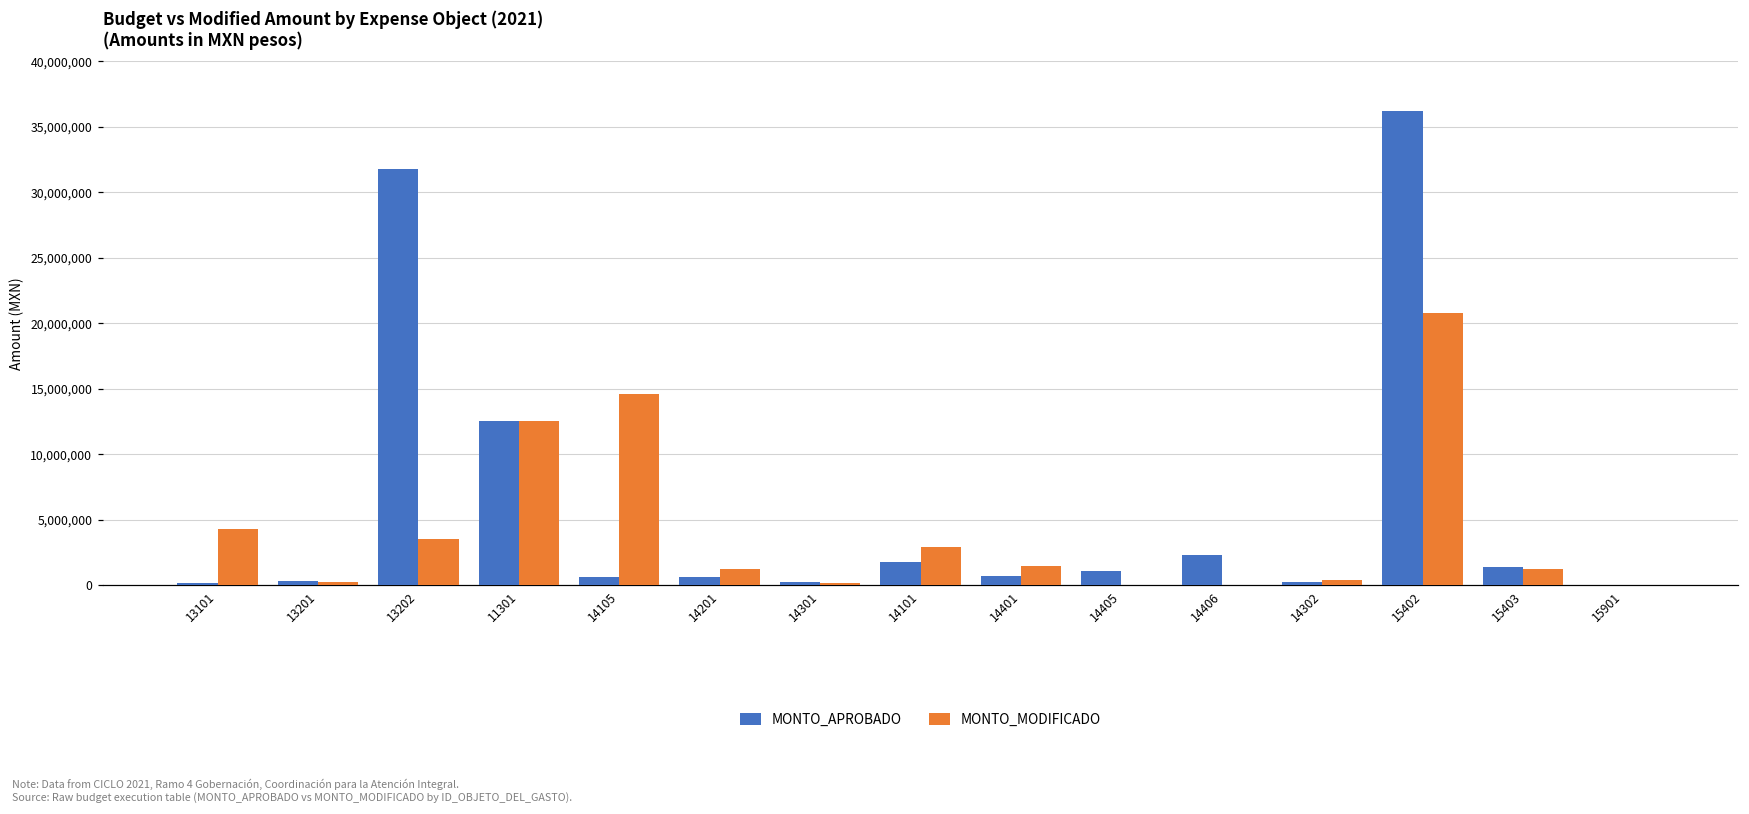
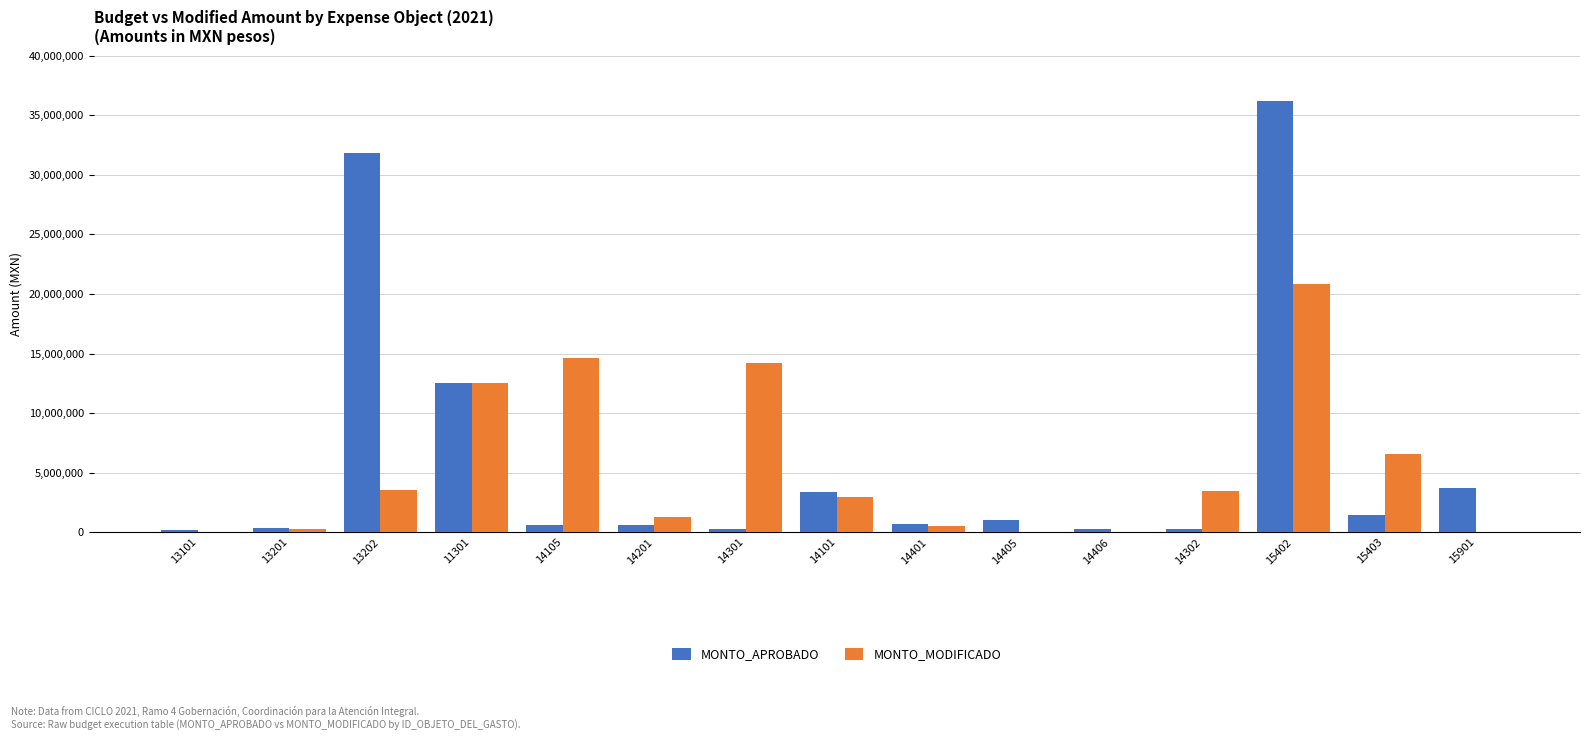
  {
    "MONTO_APROBADO": {
      "13201": "300,000",
      "13202": "31,800,000",
      "11301": "12,600,000",
      "14105": "600,000",
      "14201": "600,000",
      "14301": "300,000",
-     "14101": "1,800,000",
+     "14101": "3,400,000",
      "14401": "700,000",
      "14405": "1,100,000",
-     "14406": "2,300,000",
+     "14406": "300,000",
      "14302": "300,000",
      "15402": "36,200,000",
      "15403": "1,400,000",
-     "15901": "0"
+     "15901": "3,700,000"
    },
    "MONTO_MODIFICADO": {
-     "13101": "4,300,000",
+     "13101": "0",
      "13201": "200,000",
      "13202": "3,500,000",
      "11301": "12,600,000",
      "14105": "14,600,000",
      "14201": "1,300,000",
-     "14301": "200,000",
+     "14301": "14,200,000",
      "14101": "3,000,000",
-     "14401": "1,400,000",
+     "14401": "500,000",
      "14406": "0",
-     "14302": "400,000",
+     "14302": "3,500,000",
      "15402": "20,800,000",
-     "15403": "1,200,000",
+     "15403": "6,500,000",
      "15901": "0"
    }
  }
